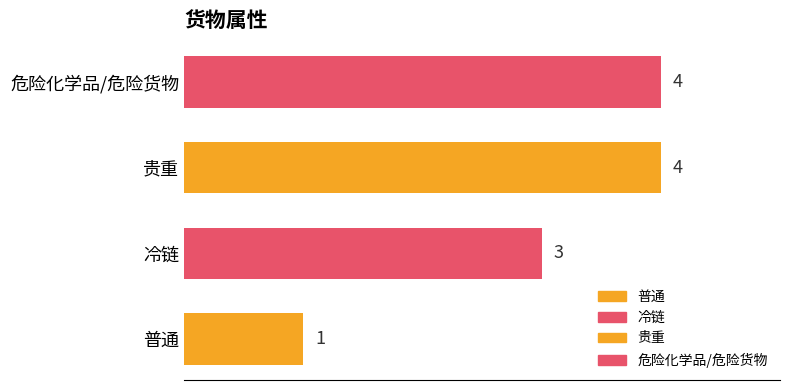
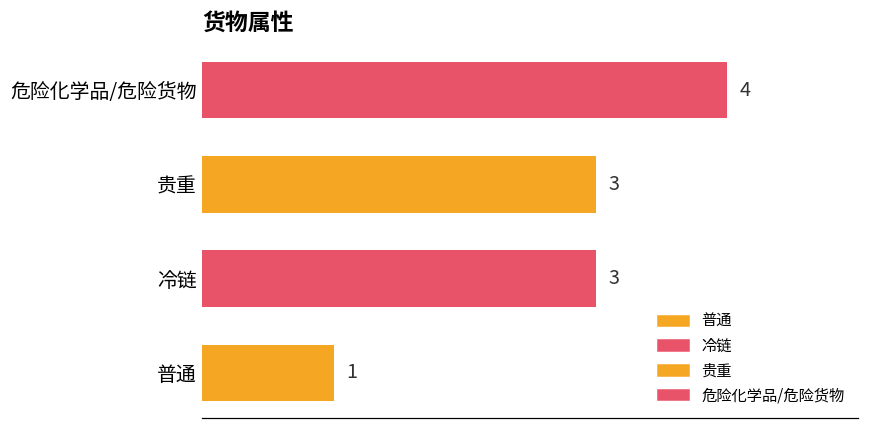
  {
    "危险化学品/危险货物": 4,
-   "贵重": 4,
+   "贵重": 3,
    "冷链": 3,
    "普通": 1
  }
